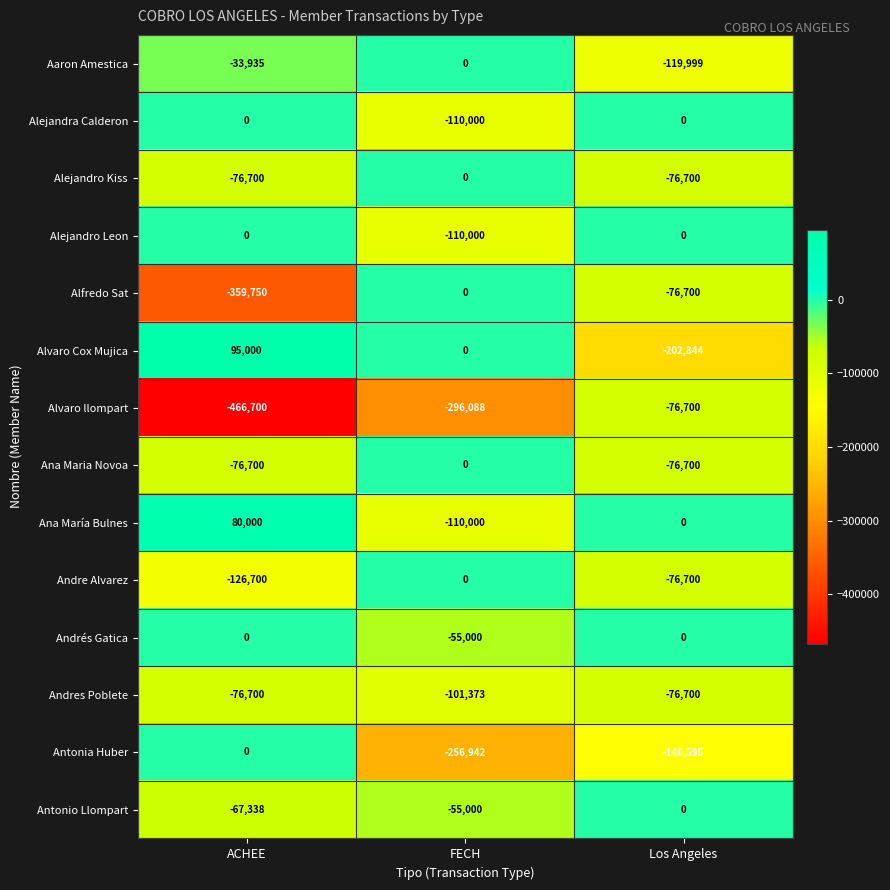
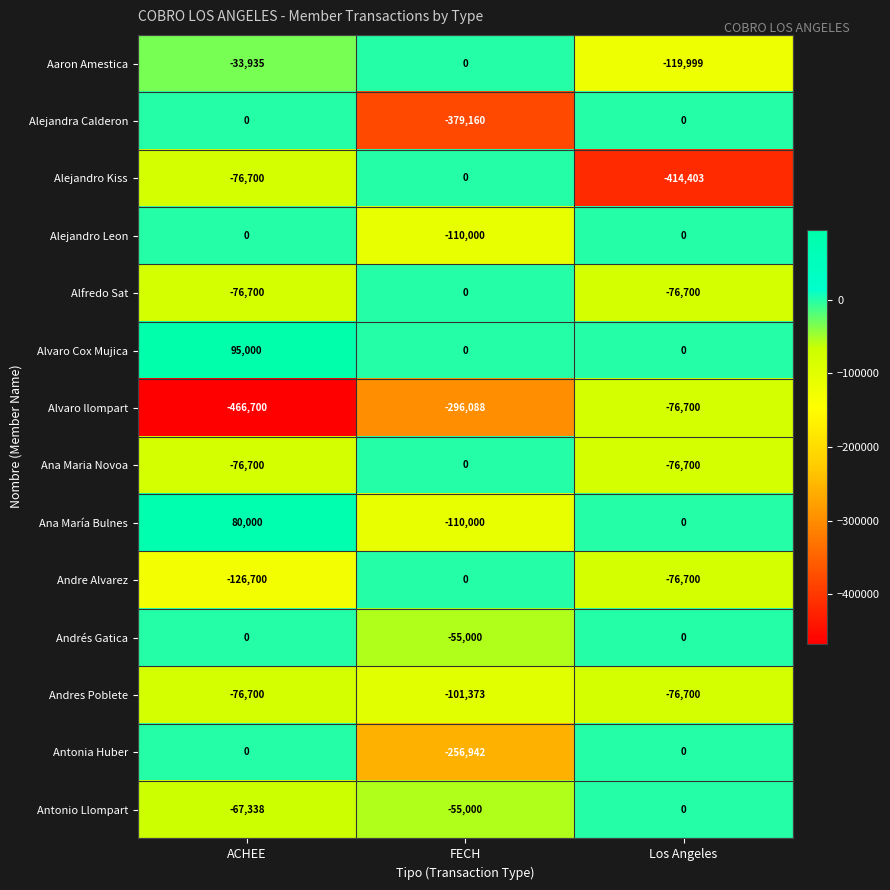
  {
    "Aaron Amestica": {
      "ACHEE": "-33,935",
      "FECH": "0",
      "Los Angeles": "-119,999"
    },
    "Alejandra Calderon": {
      "ACHEE": "0",
-     "FECH": "-110,000",
+     "FECH": "-379,160",
      "Los Angeles": "0"
    },
    "Alejandro Kiss": {
      "ACHEE": "-76,700",
      "FECH": "0",
-     "Los Angeles": "-76,700"
+     "Los Angeles": "-414,403"
    },
    "Alejandro Leon": {
      "ACHEE": "0",
      "FECH": "-110,000",
      "Los Angeles": "0"
    },
    "Alfredo Sat": {
-     "ACHEE": "-359,750",
+     "ACHEE": "-76,700",
      "FECH": "0",
      "Los Angeles": "-76,700"
    },
    "Alvaro Cox Mujica": {
      "ACHEE": "95,000",
      "FECH": "0",
-     "Los Angeles": "-202,844"
+     "Los Angeles": "0"
    },
    "Alvaro llompart": {
      "ACHEE": "-466,700",
      "FECH": "-296,088",
      "Los Angeles": "-76,700"
    },
    "Ana Maria Novoa": {
      "ACHEE": "-76,700",
      "FECH": "0",
      "Los Angeles": "-76,700"
    },
    "Ana María Bulnes": {
      "ACHEE": "80,000",
      "FECH": "-110,000",
      "Los Angeles": "0"
    },
    "Andre Alvarez": {
      "ACHEE": "-126,700",
      "FECH": "0",
      "Los Angeles": "-76,700"
    },
    "Andrés Gatica": {
      "ACHEE": "0",
      "FECH": "-55,000",
      "Los Angeles": "0"
    },
    "Andres Poblete": {
      "ACHEE": "-76,700",
      "FECH": "-101,373",
      "Los Angeles": "-76,700"
    },
    "Antonia Huber": {
      "ACHEE": "0",
      "FECH": "-256,942",
-     "Los Angeles": "-146,595"
+     "Los Angeles": "0"
    },
    "Antonio Llompart": {
      "ACHEE": "-67,338",
      "FECH": "-55,000",
      "Los Angeles": "0"
    }
  }
